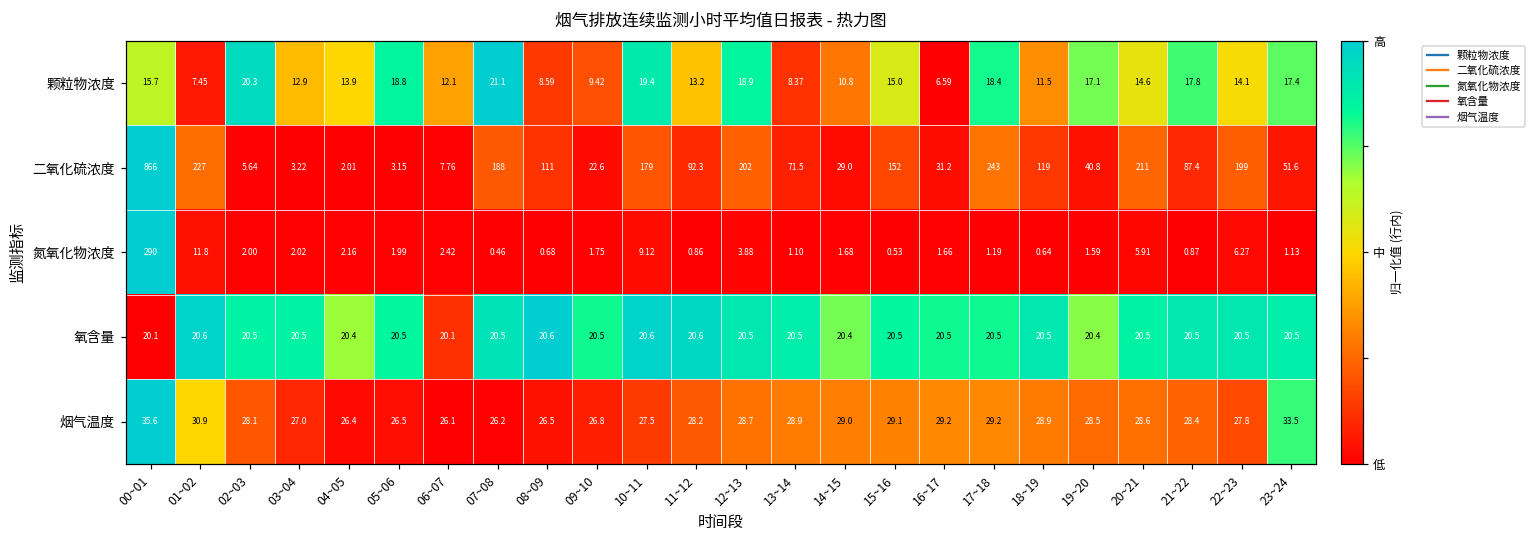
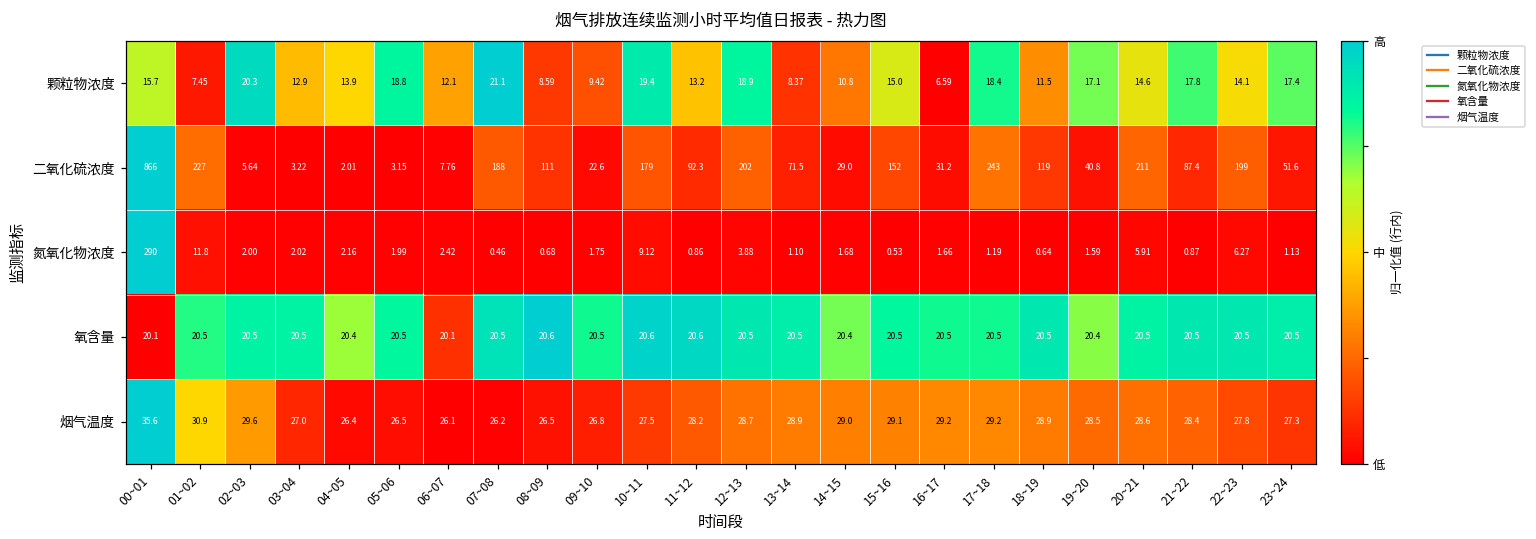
  {
    "颗粒物浓度": {
      "00~01": 15.7,
      "01~02": 7.45,
      "02~03": 20.3,
      "03~04": 12.9,
      "04~05": 13.9,
      "05~06": 18.8,
      "06~07": 12.1,
      "07~08": 21.1,
      "08~09": 8.59,
      "09~10": 9.42,
      "10~11": 19.4,
      "11~12": 13.2,
      "12~13": 18.9,
      "13~14": 8.37,
      "14~15": 10.8,
      "15~16": 15.0,
      "16~17": 6.59,
      "17~18": 18.4,
      "18~19": 11.5,
      "19~20": 17.1,
      "20~21": 14.6,
      "21~22": 17.8,
      "22~23": 14.1,
      "23~24": 17.4
    },
    "二氧化硫浓度": {
      "00~01": 866,
      "01~02": 227,
      "02~03": 5.64,
      "03~04": 3.22,
      "04~05": 2.01,
      "05~06": 3.15,
      "06~07": 7.76,
      "07~08": 188,
      "08~09": 111,
      "09~10": 22.6,
      "10~11": 179,
      "11~12": 92.3,
      "12~13": 202,
      "13~14": 71.5,
      "14~15": 29.0,
      "15~16": 152,
      "16~17": 31.2,
      "17~18": 243,
      "18~19": 119,
      "19~20": 40.8,
      "20~21": 211,
      "21~22": 87.4,
      "22~23": 199,
      "23~24": 51.6
    },
    "氮氧化物浓度": {
      "00~01": 290,
      "01~02": 11.8,
      "02~03": 2.00,
      "03~04": 2.02,
      "04~05": 2.16,
      "05~06": 1.99,
      "06~07": 2.42,
      "07~08": 0.46,
      "08~09": 0.68,
      "09~10": 1.75,
      "10~11": 9.12,
      "11~12": 0.86,
      "12~13": 3.88,
      "13~14": 1.10,
      "14~15": 1.68,
      "15~16": 0.53,
      "16~17": 1.66,
      "17~18": 1.19,
      "18~19": 0.64,
      "19~20": 1.59,
      "20~21": 5.91,
      "21~22": 0.87,
      "22~23": 6.27,
      "23~24": 1.13
    },
    "氧含量": {
      "00~01": 20.1,
-     "01~02": 20.6,
+     "01~02": 20.5,
      "02~03": 20.5,
      "03~04": 20.5,
      "04~05": 20.4,
      "05~06": 20.5,
      "06~07": 20.1,
      "07~08": 20.5,
      "08~09": 20.6,
      "09~10": 20.5,
      "10~11": 20.6,
      "11~12": 20.6,
      "12~13": 20.5,
      "13~14": 20.5,
      "14~15": 20.4,
      "15~16": 20.5,
      "16~17": 20.5,
      "17~18": 20.5,
      "18~19": 20.5,
      "19~20": 20.4,
      "20~21": 20.5,
      "21~22": 20.5,
      "22~23": 20.5,
      "23~24": 20.5
    },
    "烟气温度": {
      "00~01": 35.6,
      "01~02": 30.9,
-     "02~03": 28.1,
+     "02~03": 29.6,
      "03~04": 27.0,
      "04~05": 26.4,
      "05~06": 26.5,
      "06~07": 26.1,
      "07~08": 26.2,
      "08~09": 26.5,
      "09~10": 26.8,
      "10~11": 27.5,
      "11~12": 28.2,
      "12~13": 28.7,
      "13~14": 28.9,
      "14~15": 29.0,
      "15~16": 29.1,
      "16~17": 29.2,
      "17~18": 29.2,
      "18~19": 28.9,
      "19~20": 28.5,
      "20~21": 28.6,
      "21~22": 28.4,
      "22~23": 27.8,
-     "23~24": 33.5
+     "23~24": 27.3
    }
  }
